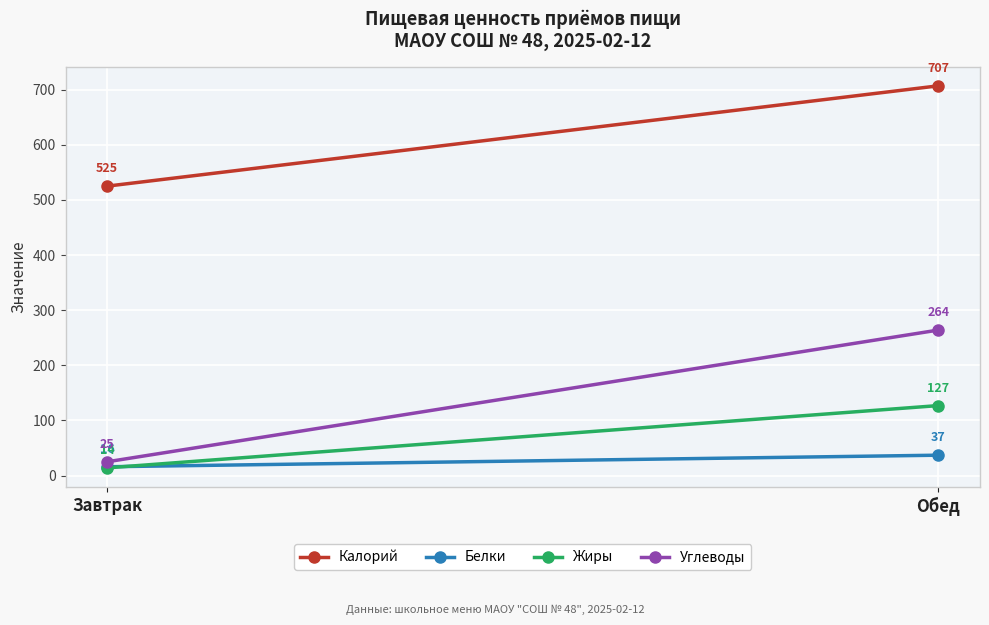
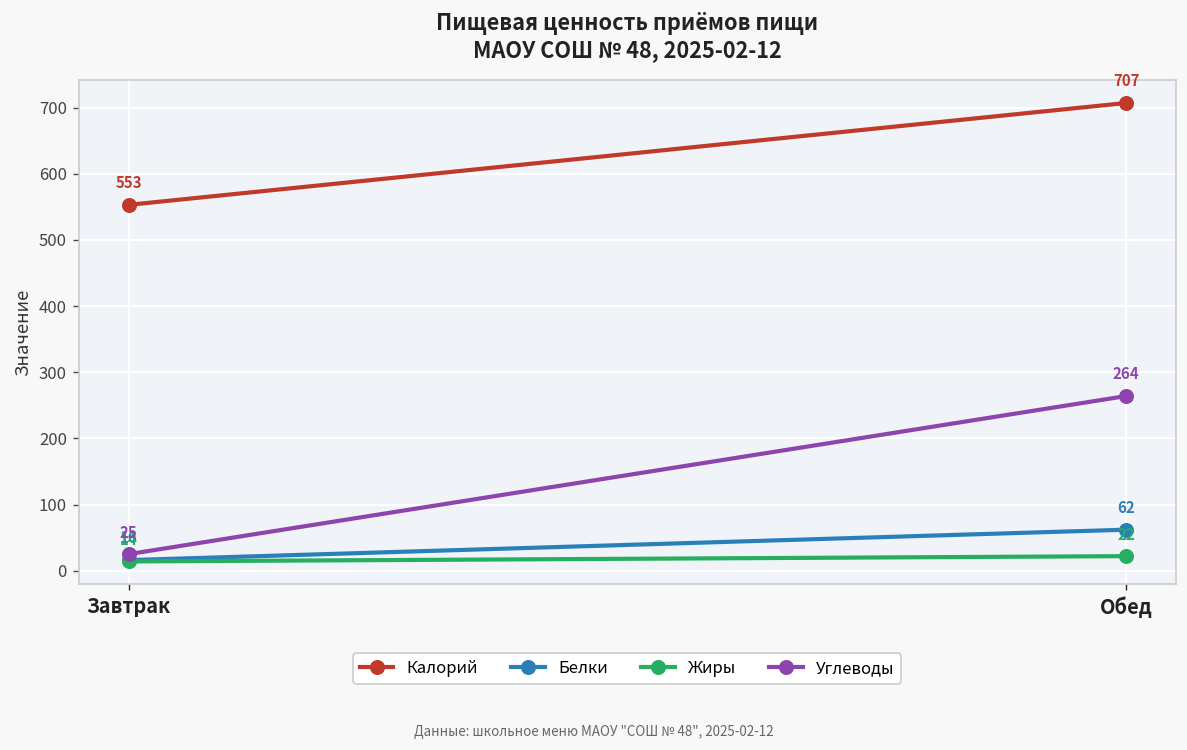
  {
    "Калорий": {
-     "Завтрак": 525,
+     "Завтрак": 553,
      "Обед": 707
    },
    "Белки": {
-     "Обед": 37
+     "Обед": 62
    },
    "Жиры": {
-     "Обед": 127
+     "Обед": 22
    },
    "Углеводы": {
      "Обед": 264
    }
  }
